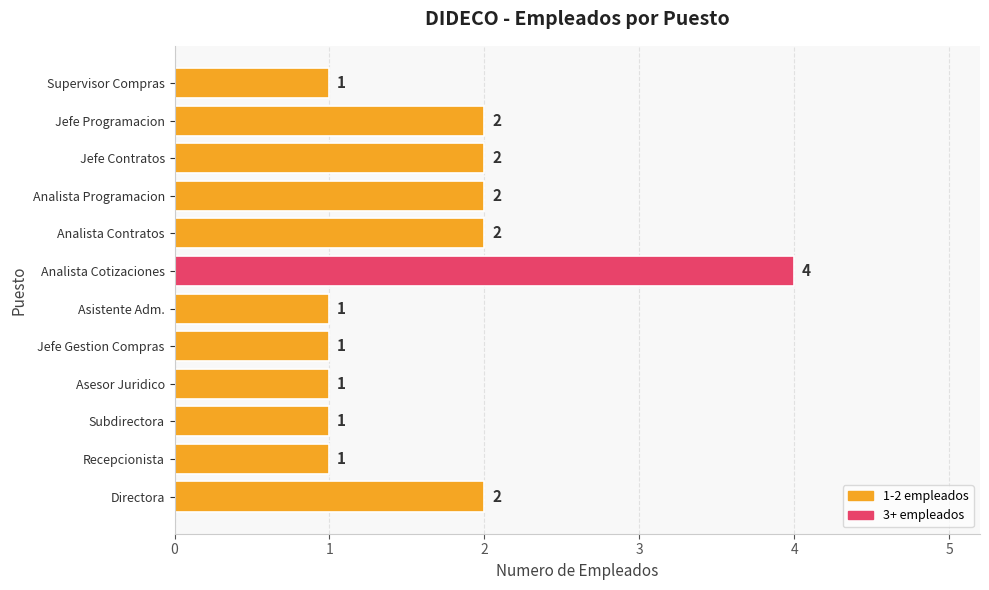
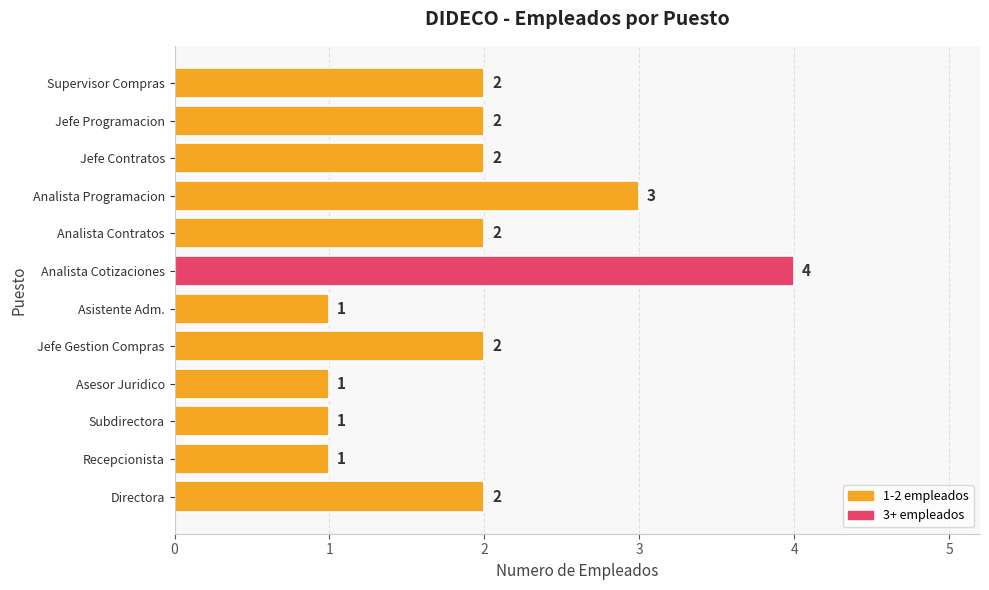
  {
-   "Supervisor Compras": 1,
+   "Supervisor Compras": 2,
    "Jefe Programacion": 2,
    "Jefe Contratos": 2,
-   "Analista Programacion": 2,
+   "Analista Programacion": 3,
    "Analista Contratos": 2,
    "Analista Cotizaciones": 4,
    "Asistente Adm.": 1,
-   "Jefe Gestion Compras": 1,
+   "Jefe Gestion Compras": 2,
    "Asesor Juridico": 1,
    "Subdirectora": 1,
    "Recepcionista": 1,
    "Directora": 2
  }
